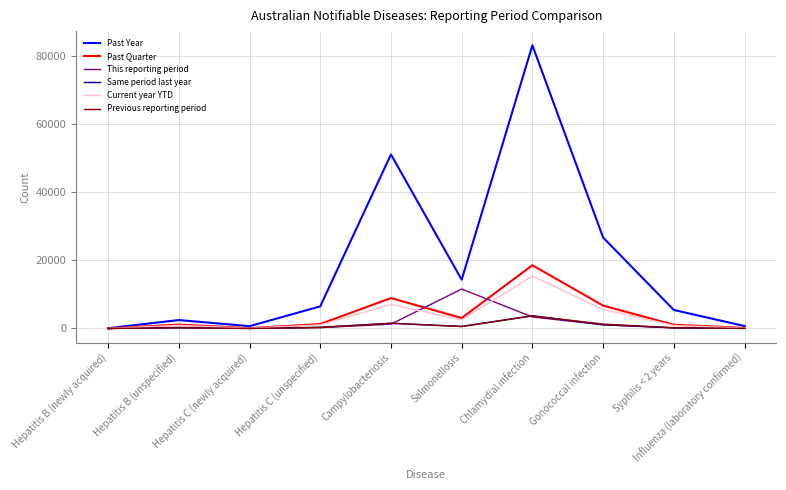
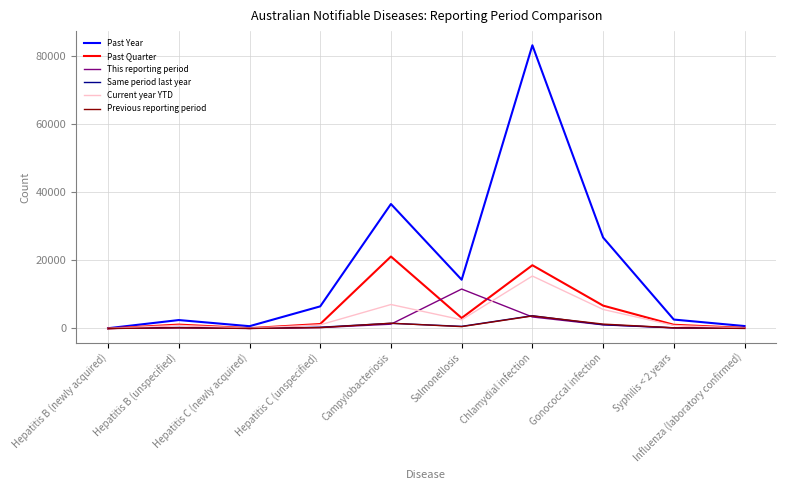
  {
    "Past Year": {
      "Hepatitis B (unspecified)": 2000,
      "Hepatitis C (unspecified)": 6000,
-     "Campylobacteriosis": 51000,
+     "Campylobacteriosis": 37000,
      "Salmonellosis": 14000,
      "Chlamydial infection": 83000,
      "Gonococcal infection": 27000,
-     "Syphilis < 2 years": 5000
+     "Syphilis < 2 years": 3000
    },
    "Past Quarter": {
-     "Campylobacteriosis": 9000,
+     "Campylobacteriosis": 21000,
      "Chlamydial infection": 19000,
      "Gonococcal infection": 7000
    },
    "This reporting period": {
      "Salmonellosis": 12000
    },
    "Current year YTD": {
      "Campylobacteriosis": 7000,
      "Chlamydial infection": 15000,
      "Gonococcal infection": 6000
    }
  }
